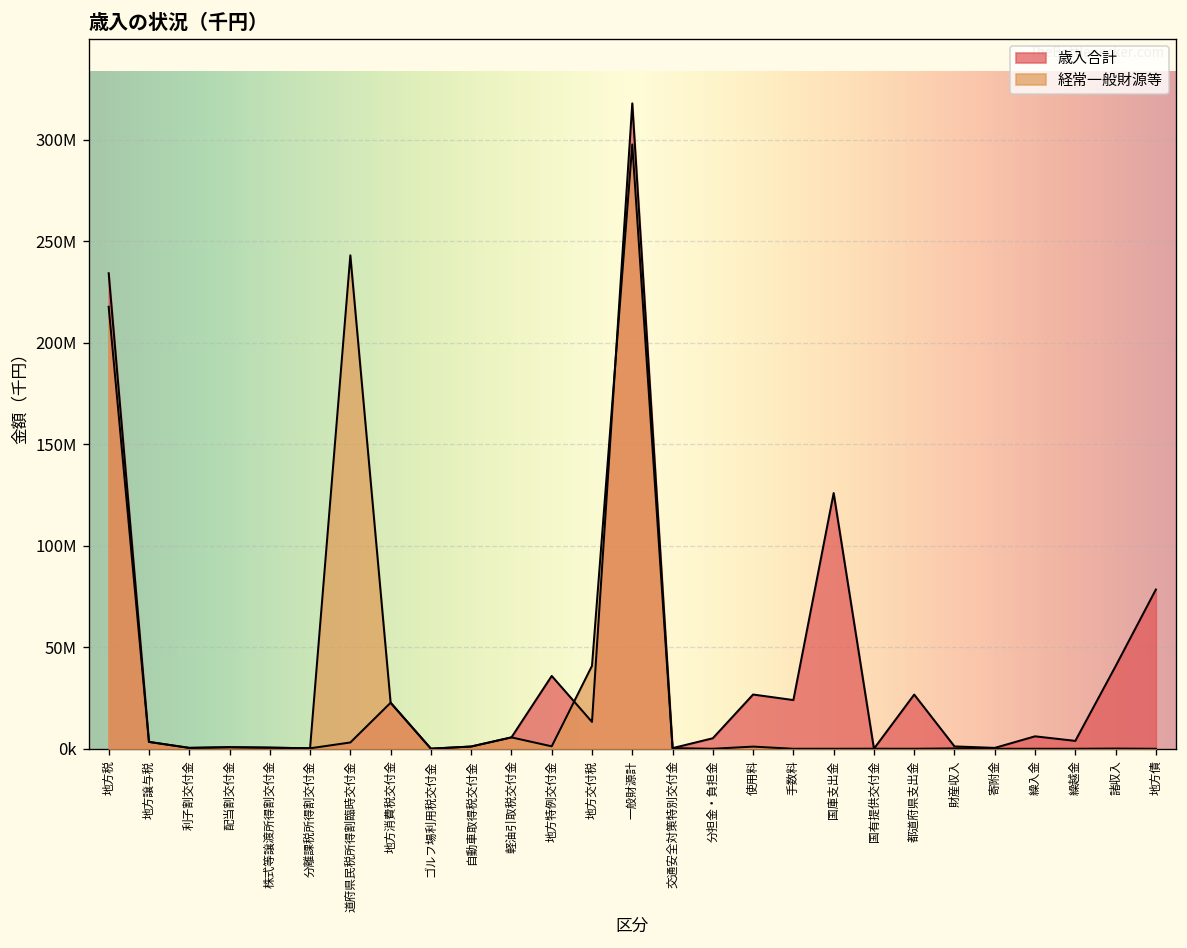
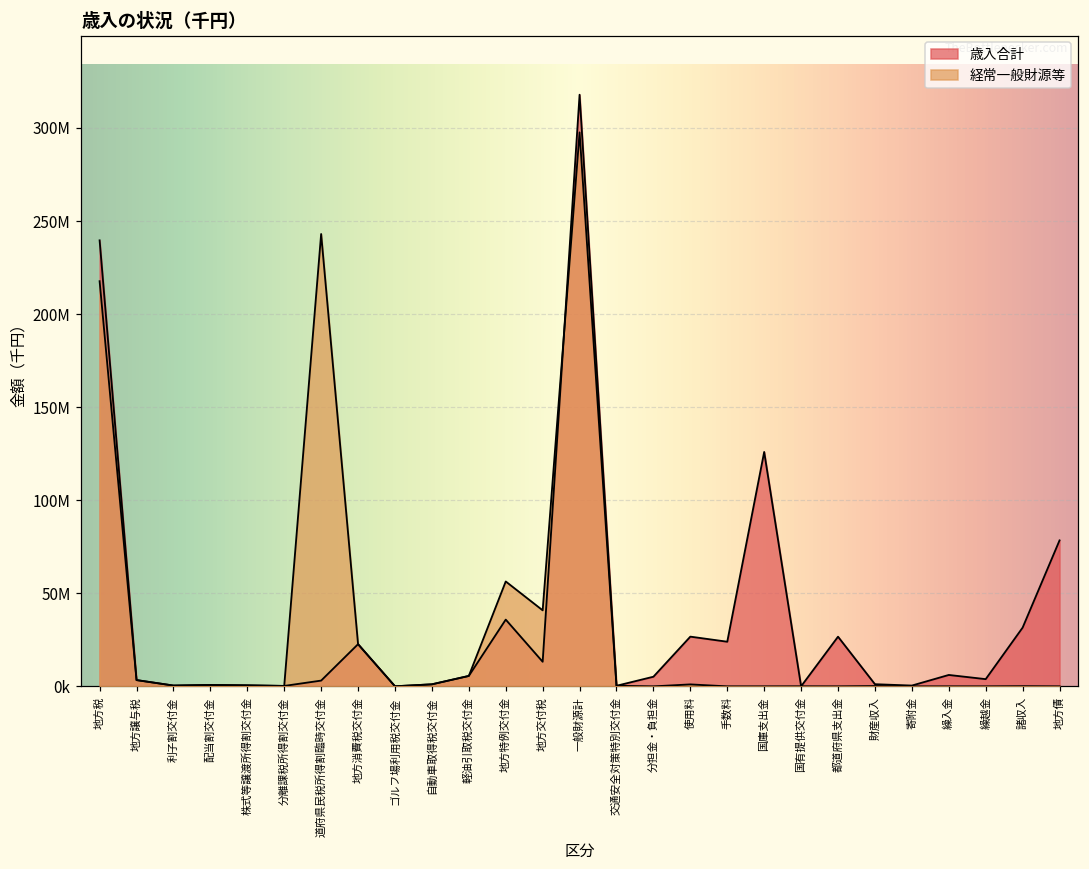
  {
    "歳入合計": {
-     "地方税": 234000000,
+     "地方税": 240000000,
      "道府県民税所得割臨時交付金": 3000000,
      "地方特例交付金": 36000000,
      "地方交付税": 13000000,
      "一般財源計": 318000000,
      "分担金・負担金": 5000000,
      "使用料": 27000000,
      "手数料": 24000000,
      "国庫支出金": 126000000,
      "都道府県支出金": 27000000,
      "繰入金": 6000000,
      "繰越金": 4000000,
-     "諸収入": 41000000,
+     "諸収入": 32000000,
      "地方債": 78000000
    },
    "経常一般財源等": {
      "地方税": 218000000,
      "道府県民税所得割臨時交付金": 243000000,
-     "地方特例交付金": 1000000,
+     "地方特例交付金": 56000000,
      "地方交付税": 41000000,
      "一般財源計": 298000000,
      "分担金・負担金": 0,
      "使用料": 1000000,
      "手数料": 0,
      "国庫支出金": 0,
      "都道府県支出金": 0,
      "繰入金": 0,
      "繰越金": 0,
      "諸収入": 0,
      "地方債": 0
    }
  }
